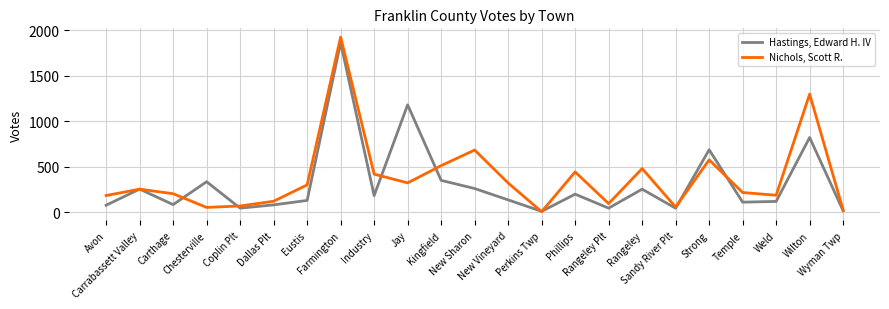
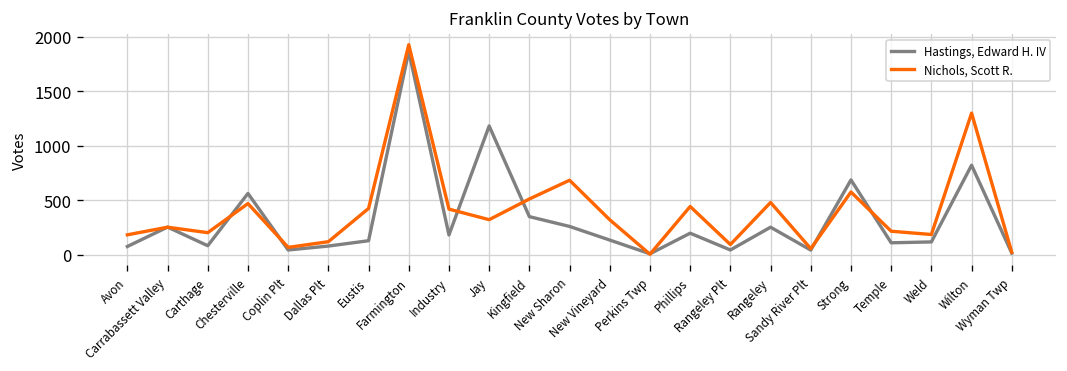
  {
    "Hastings, Edward H. IV": {
      "Avon": 100,
      "Carthage": 100,
-     "Chesterville": 300,
+     "Chesterville": 600,
      "Dallas Plt": 100,
      "Eustis": 100,
      "Farmington": 1900,
      "Industry": 200,
      "Jay": 1200,
      "Kingfield": 300,
      "New Sharon": 300,
      "New Vineyard": 100,
      "Phillips": 200,
      "Rangeley Plt": 0,
      "Rangeley": 300,
      "Strong": 700,
      "Temple": 100,
      "Weld": 100,
      "Wilton": 800
    },
    "Nichols, Scott R.": {
      "Avon": 200,
      "Carthage": 200,
-     "Chesterville": 100,
+     "Chesterville": 500,
      "Dallas Plt": 100,
-     "Eustis": 300,
+     "Eustis": 400,
      "Farmington": 1900,
      "Industry": 400,
      "Jay": 300,
      "Kingfield": 500,
      "New Sharon": 700,
      "New Vineyard": 300,
      "Phillips": 400,
      "Rangeley Plt": 100,
      "Rangeley": 500,
      "Strong": 600,
      "Temple": 200,
      "Weld": 200,
      "Wilton": 1300
    }
  }
